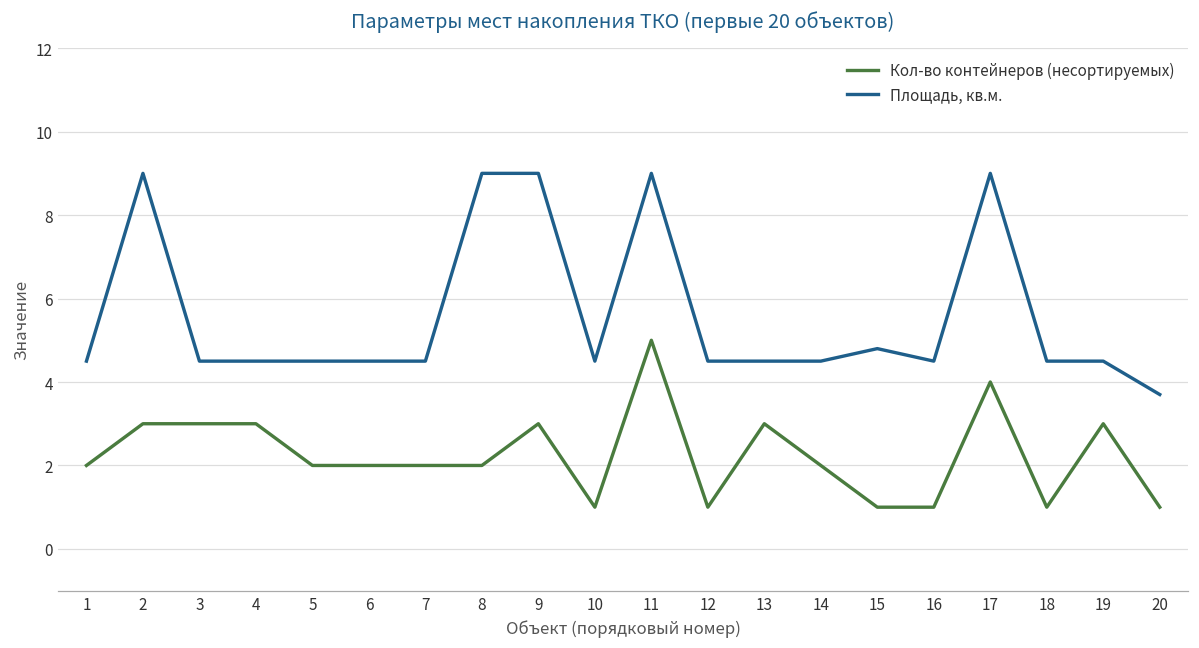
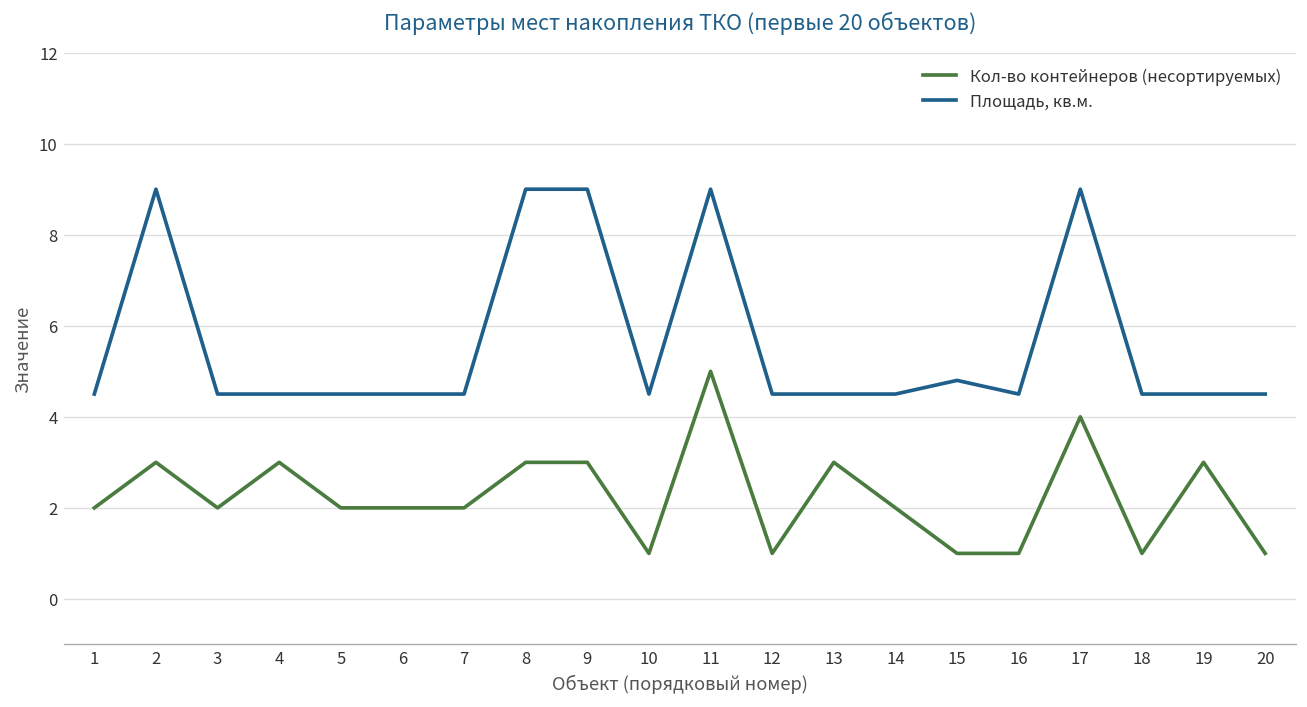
  {
    "Кол-во контейнеров (несортируемых)": {
      "1": 2,
      "2": 3,
-     "3": 3,
+     "3": 2,
      "4": 3,
      "5": 2,
      "6": 2,
      "7": 2,
-     "8": 2,
+     "8": 3,
      "9": 3,
      "10": 1,
      "11": 5,
      "12": 1,
      "13": 3,
      "14": 2,
      "15": 1,
      "16": 1,
      "17": 4,
      "18": 1,
      "19": 3,
      "20": 1
    },
    "Площадь, кв.м.": {
      "1": 4.5,
      "2": 9.0,
      "3": 4.5,
      "4": 4.5,
      "5": 4.5,
      "6": 4.5,
      "7": 4.5,
      "8": 9.0,
      "9": 9.0,
      "10": 4.5,
      "11": 9.0,
      "12": 4.5,
      "13": 4.5,
      "14": 4.5,
      "15": 4.8,
      "16": 4.5,
      "17": 9.0,
      "18": 4.5,
      "19": 4.5,
-     "20": 3.7
+     "20": 4.5
    }
  }
